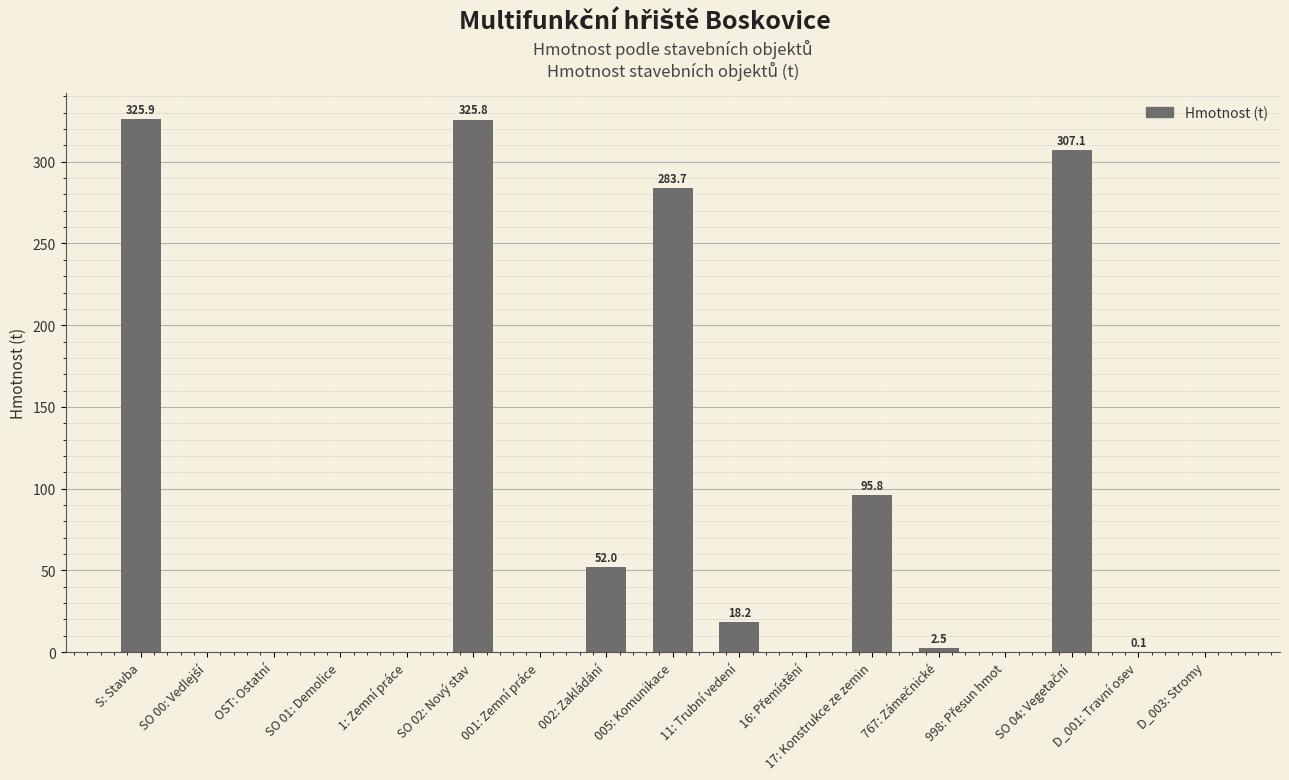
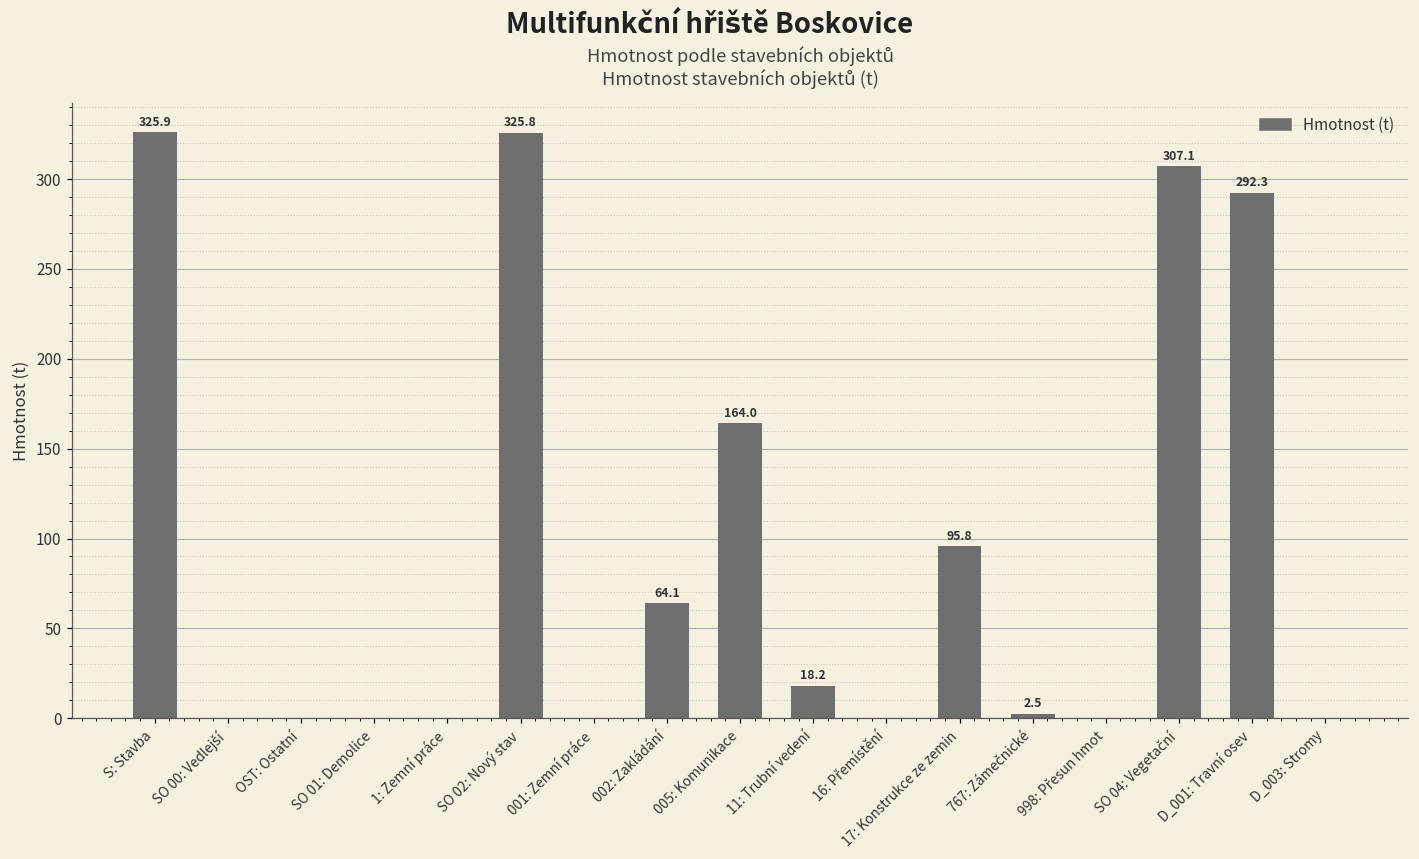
  {
    "S: Stavba": 325.9,
    "SO 02: Nový stav": 325.8,
-   "002: Zakládání": 52.0,
-   "005: Komunikace": 283.7,
+   "002: Zakládání": 64.1,
+   "005: Komunikace": 164.0,
    "11: Trubní vedení": 18.2,
    "17: Konstrukce ze zemin": 95.8,
    "767: Zámečnické": 2.5,
    "SO 04: Vegetační": 307.1,
-   "D_001: Travní osev": 0.1
+   "D_001: Travní osev": 292.3
  }
